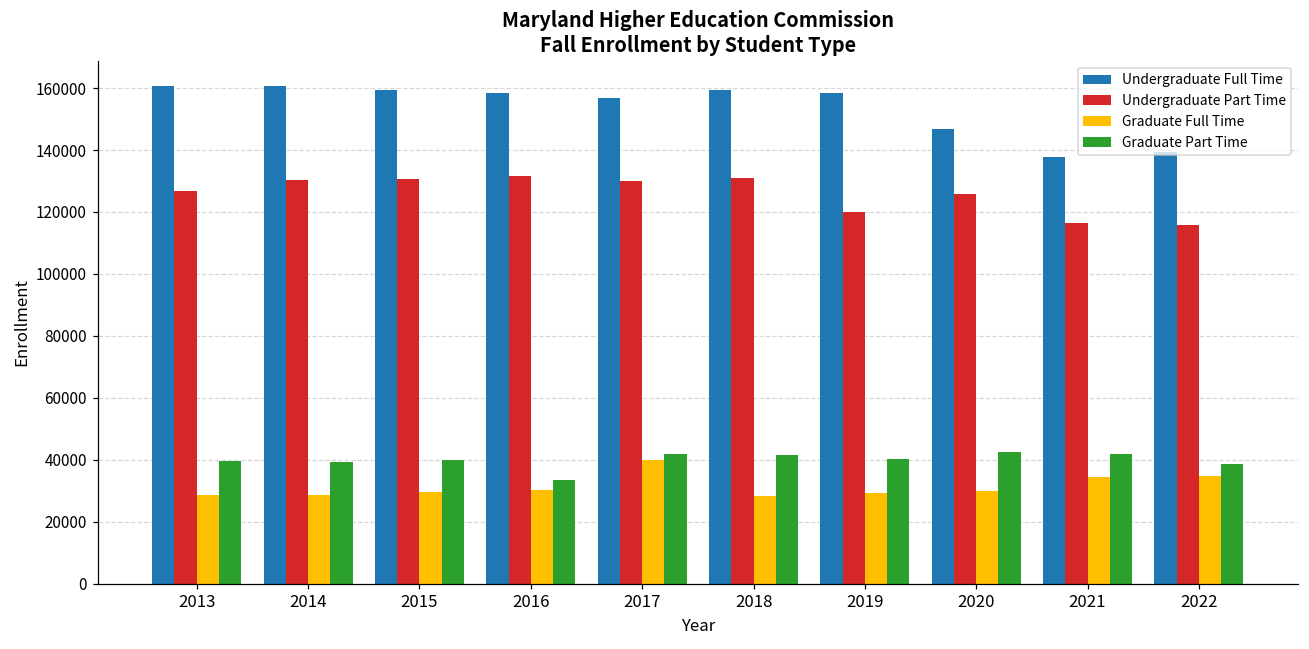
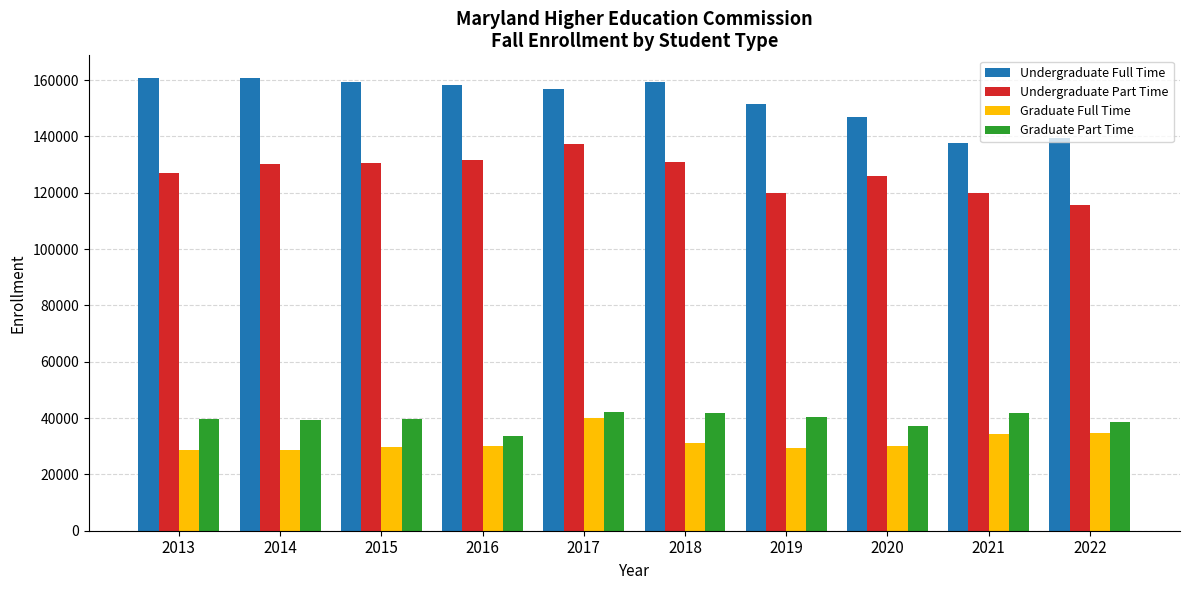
  {
    "Undergraduate Full Time": {
      "2013": 161000,
      "2014": 161000,
      "2015": 159000,
      "2016": 158000,
      "2017": 157000,
      "2018": 159000,
-     "2019": 158000,
+     "2019": 152000,
      "2020": 147000,
      "2021": 138000
    },
    "Undergraduate Part Time": {
      "2013": 127000,
      "2014": 130000,
      "2015": 131000,
      "2016": 132000,
-     "2017": 130000,
+     "2017": 137000,
      "2018": 131000,
      "2019": 120000,
      "2020": 126000,
-     "2021": 116000,
+     "2021": 120000,
      "2022": 116000
    },
    "Graduate Full Time": {
      "2013": 29000,
      "2014": 29000,
      "2015": 30000,
      "2016": 30000,
      "2017": 40000,
-     "2018": 28000,
+     "2018": 31000,
      "2019": 29000,
      "2020": 30000,
      "2021": 34000,
      "2022": 35000
    },
    "Graduate Part Time": {
      "2013": 40000,
      "2014": 39000,
      "2015": 40000,
      "2016": 34000,
      "2017": 42000,
      "2018": 42000,
      "2019": 40000,
-     "2020": 43000,
+     "2020": 37000,
      "2021": 42000,
      "2022": 39000
    }
  }
